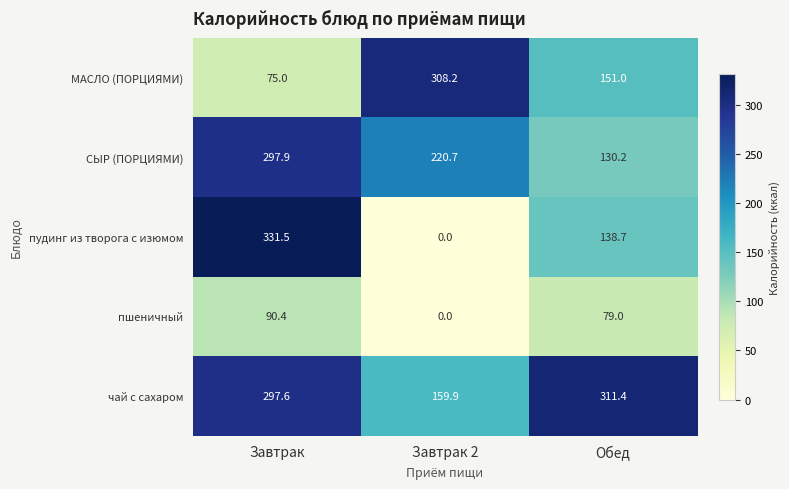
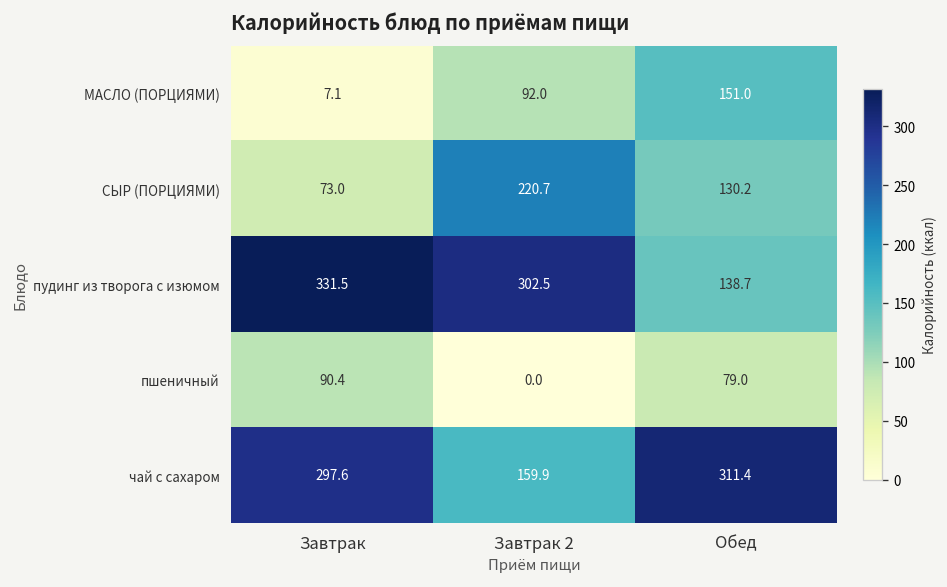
  {
    "МАСЛО (ПОРЦИЯМИ)": {
-     "Завтрак": 75.0,
-     "Завтрак 2": 308.2,
+     "Завтрак": 7.1,
+     "Завтрак 2": 92.0,
      "Обед": 151.0
    },
    "СЫР (ПОРЦИЯМИ)": {
-     "Завтрак": 297.9,
+     "Завтрак": 73.0,
      "Завтрак 2": 220.7,
      "Обед": 130.2
    },
    "пудинг из творога с изюмом": {
      "Завтрак": 331.5,
-     "Завтрак 2": 0.0,
+     "Завтрак 2": 302.5,
      "Обед": 138.7
    },
    "пшеничный": {
      "Завтрак": 90.4,
      "Завтрак 2": 0.0,
      "Обед": 79.0
    },
    "чай с сахаром": {
      "Завтрак": 297.6,
      "Завтрак 2": 159.9,
      "Обед": 311.4
    }
  }
